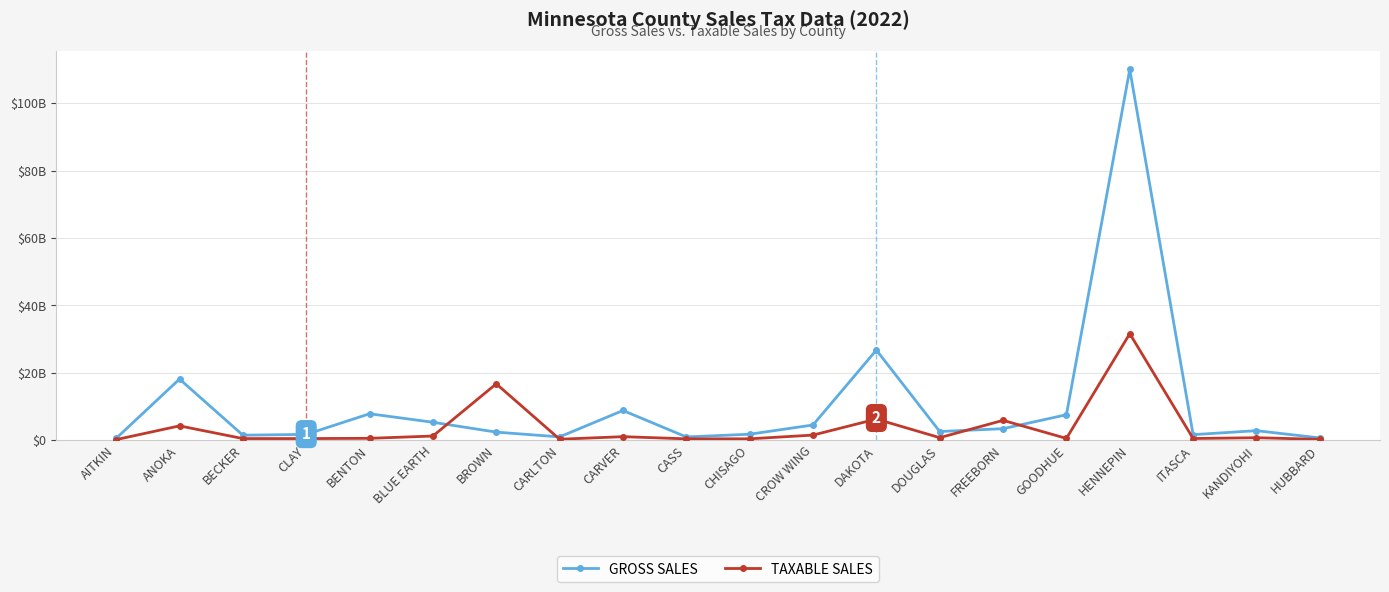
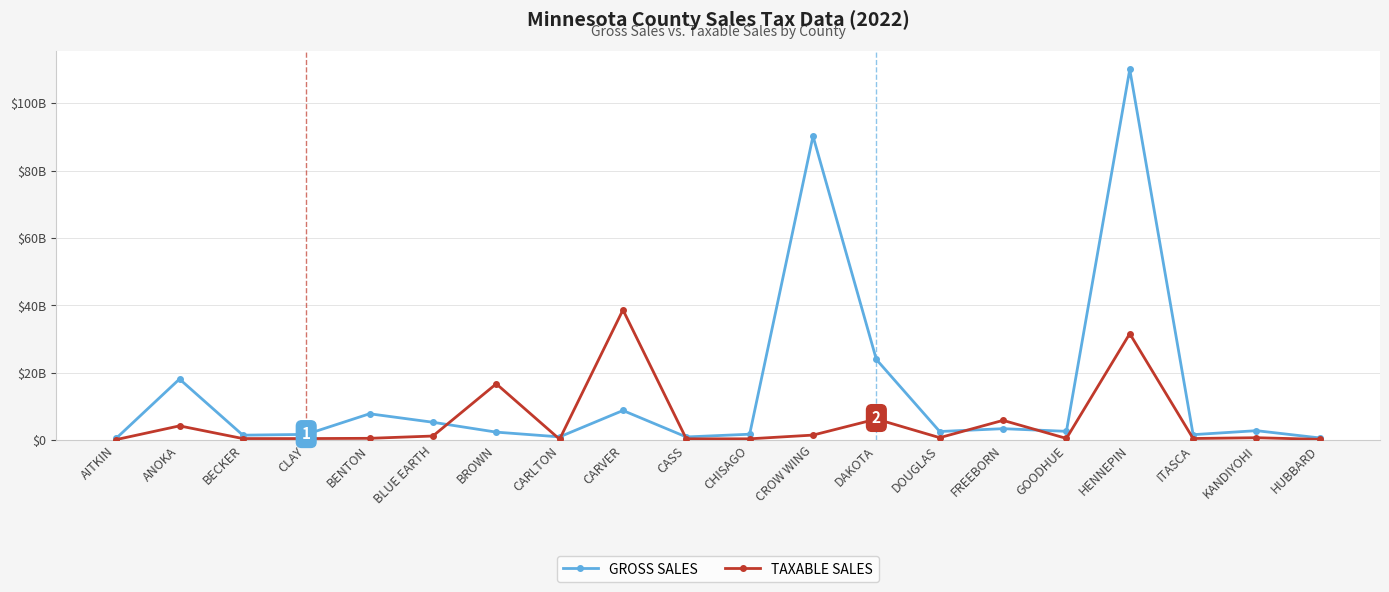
  {
    "GROSS SALES": {
      "ANOKA": "$18000000000",
      "BECKER": "$1000000000",
      "BENTON": "$8000000000",
      "BLUE EARTH": "$5000000000",
      "BROWN": "$2000000000",
      "CARVER": "$9000000000",
      "CHISAGO": "$2000000000",
-     "CROW WING": "$5000000000",
-     "DAKOTA": "$27000000000",
+     "CROW WING": "$90000000000",
+     "DAKOTA": "$24000000000",
      "DOUGLAS": "$3000000000",
      "FREEBORN": "$3000000000",
-     "GOODHUE": "$8000000000",
+     "GOODHUE": "$3000000000",
      "HENNEPIN": "$110000000000",
      "ITASCA": "$2000000000",
      "KANDIYOHI": "$3000000000"
    },
    "TAXABLE SALES": {
      "ANOKA": "$4000000000",
      "BECKER": "$0",
      "BENTON": "$1000000000",
      "BLUE EARTH": "$1000000000",
      "BROWN": "$17000000000",
-     "CARVER": "$1000000000",
+     "CARVER": "$39000000000",
      "CHISAGO": "$0",
      "CROW WING": "$2000000000",
      "DOUGLAS": "$1000000000",
      "FREEBORN": "$6000000000",
      "GOODHUE": "$1000000000",
      "HENNEPIN": "$32000000000",
      "ITASCA": "$0",
      "KANDIYOHI": "$1000000000"
    }
  }
